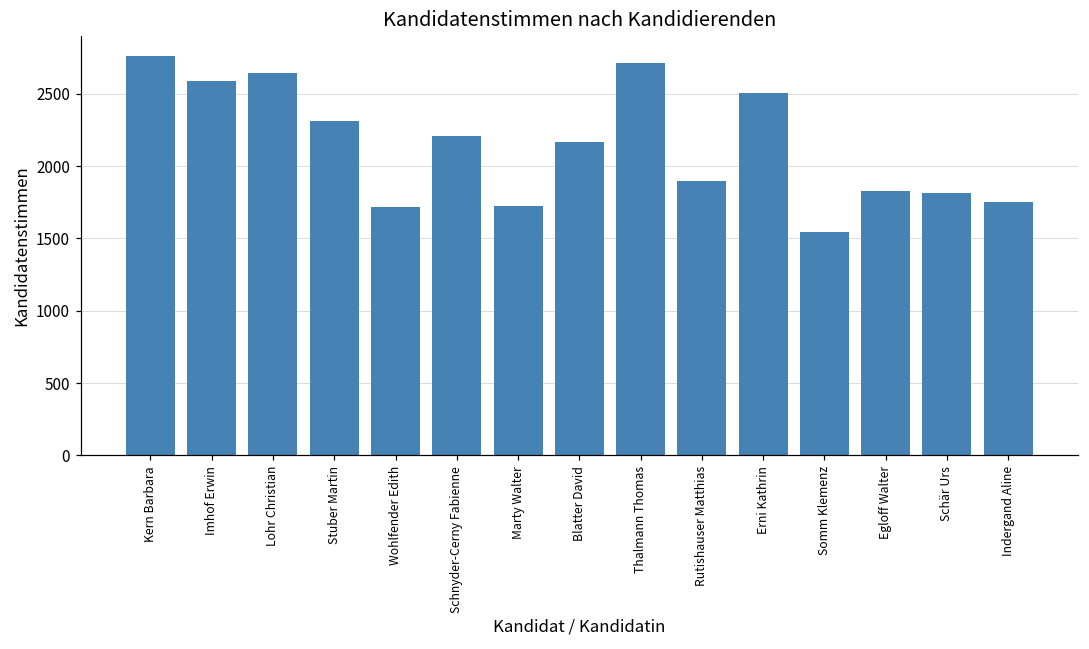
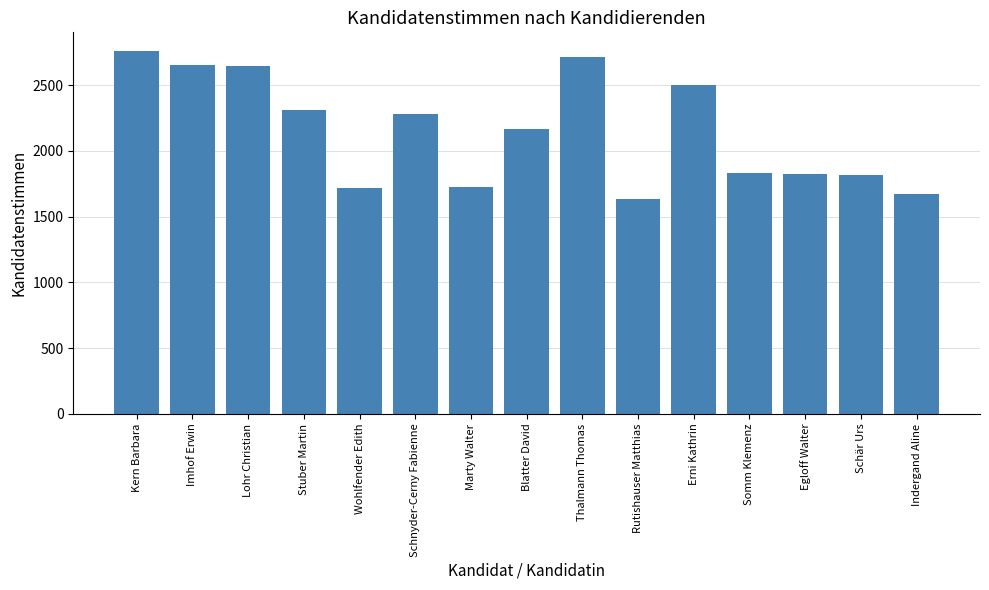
  {
    "Kern Barbara": 2760,
-   "Imhof Erwin": 2590,
+   "Imhof Erwin": 2650,
    "Lohr Christian": 2650,
    "Stuber Martin": 2310,
    "Wohlfender Edith": 1720,
-   "Schnyder-Cerny Fabienne": 2210,
+   "Schnyder-Cerny Fabienne": 2280,
    "Marty Walter": 1720,
    "Blatter David": 2170,
    "Thalmann Thomas": 2710,
-   "Rutishauser Matthias": 1900,
+   "Rutishauser Matthias": 1630,
    "Erni Kathrin": 2500,
-   "Somm Klemenz": 1550,
+   "Somm Klemenz": 1830,
    "Egloff Walter": 1830,
    "Schär Urs": 1810,
-   "Indergand Aline": 1760
+   "Indergand Aline": 1680
  }
